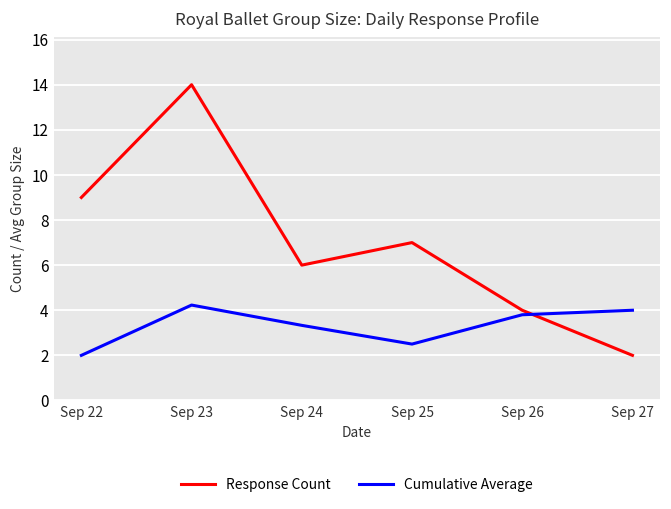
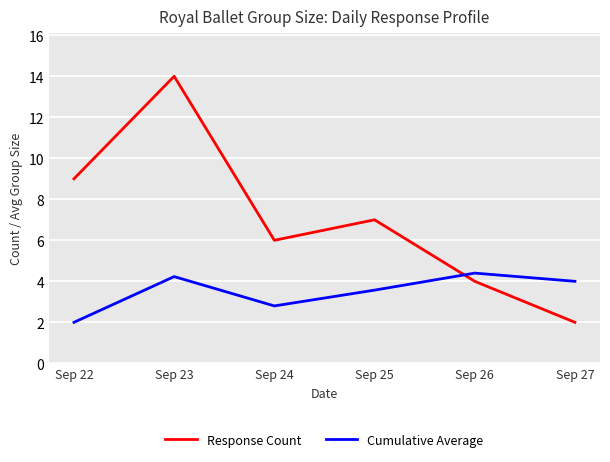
  {
    "Response Count": {
      "Sep 22": 9.0,
      "Sep 23": 14.0,
      "Sep 24": 6.0,
      "Sep 25": 7.0,
      "Sep 26": 4.0,
      "Sep 27": 2.0
    },
    "Cumulative Average": {
      "Sep 22": 2.0,
      "Sep 23": 4.2,
-     "Sep 24": 3.3,
-     "Sep 25": 2.5,
-     "Sep 26": 3.8,
+     "Sep 24": 2.8,
+     "Sep 25": 3.6,
+     "Sep 26": 4.4,
      "Sep 27": 4.0
    }
  }
